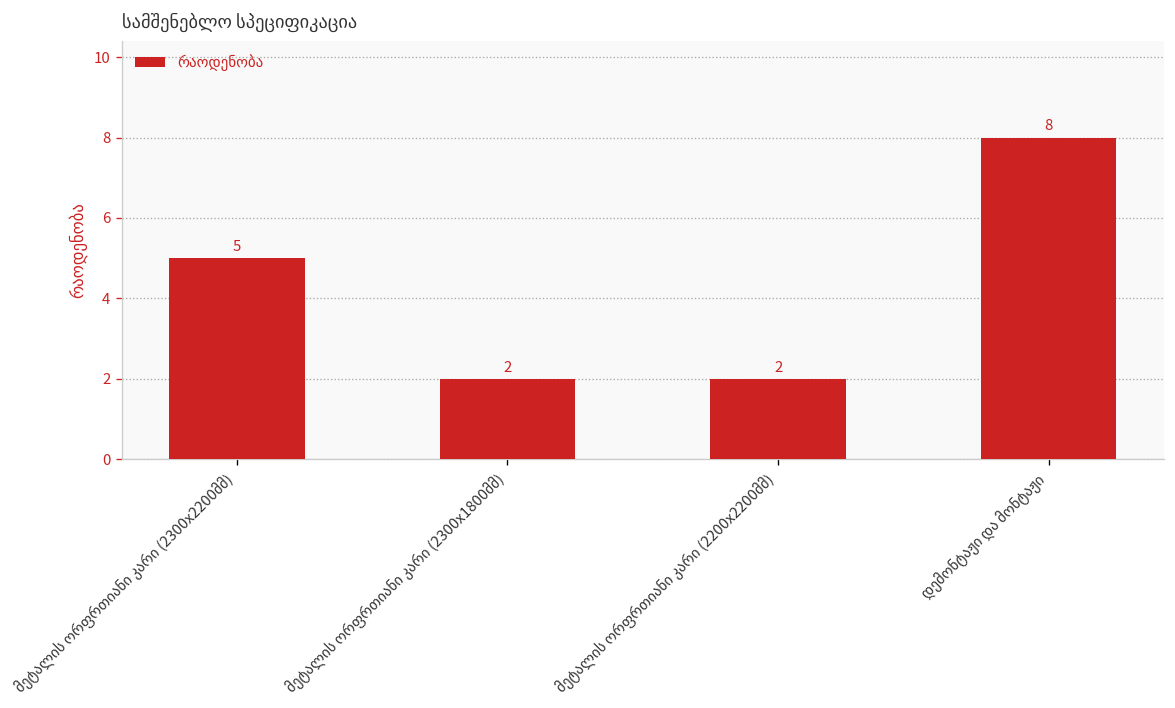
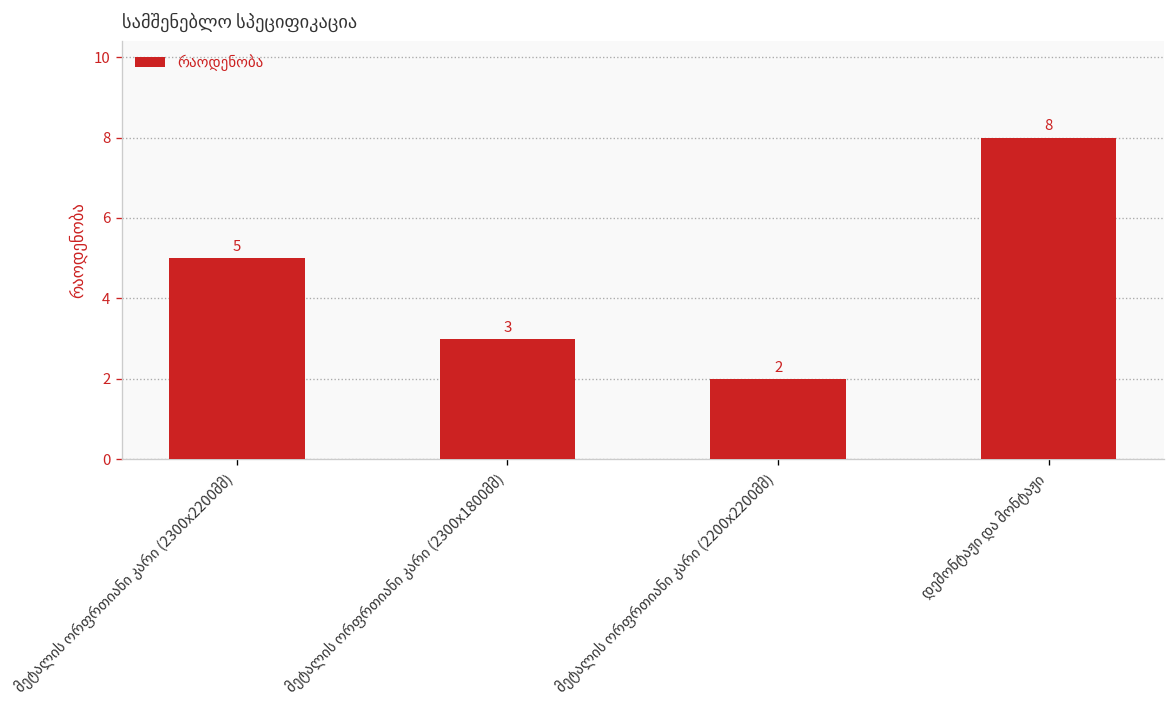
  {
    "მეტალის ორფრთიანი კარი (2300x2200მმ)": 5,
-   "მეტალის ორფრთიანი კარი (2300x1800მმ)": 2,
+   "მეტალის ორფრთიანი კარი (2300x1800მმ)": 3,
    "მეტალის ორფრთიანი კარი (2200x2200მმ)": 2,
    "დემონტაჟი და მონტაჟი": 8
  }
